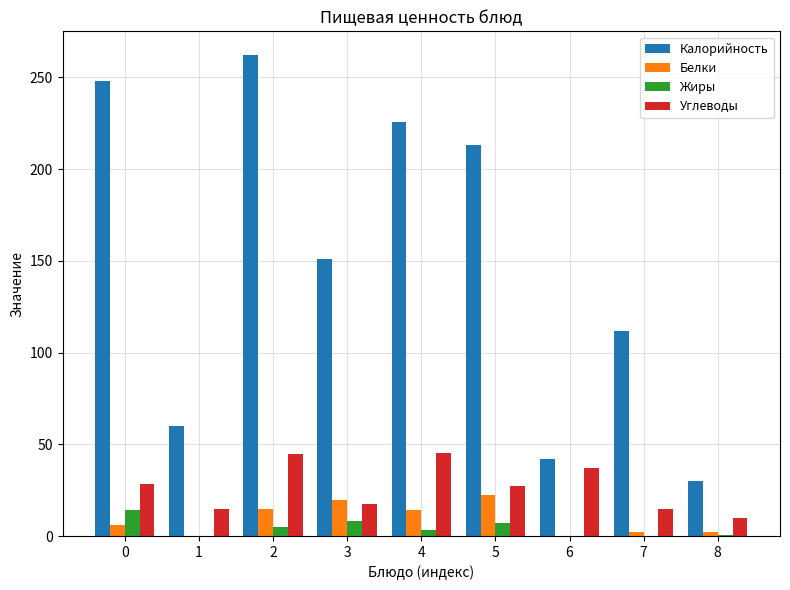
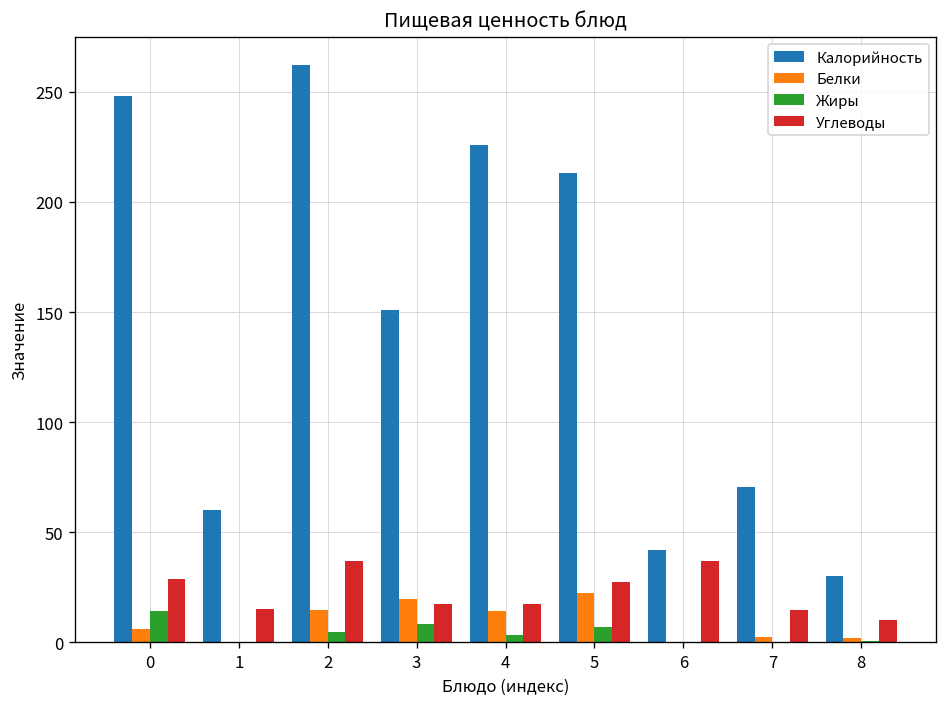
  {
    "Калорийность": {
      "0": 248,
      "1": 60,
      "2": 262,
      "3": 151,
      "4": 226,
      "5": 213,
      "6": 42,
-     "7": 112,
+     "7": 71,
      "8": 30
    },
    "Белки": {
      "0": 6,
      "2": 15,
      "3": 19,
      "4": 14,
      "5": 22,
      "6": 0,
      "7": 2,
      "8": 2
    },
    "Жиры": {
      "0": 14,
      "2": 5,
      "3": 8,
      "4": 3,
      "5": 7,
      "6": 0
    },
    "Углеводы": {
      "0": 29,
      "1": 15,
-     "2": 45,
+     "2": 37,
      "3": 17,
-     "4": 45,
+     "4": 18,
      "5": 27,
      "6": 37,
      "7": 15,
      "8": 10
    }
  }
